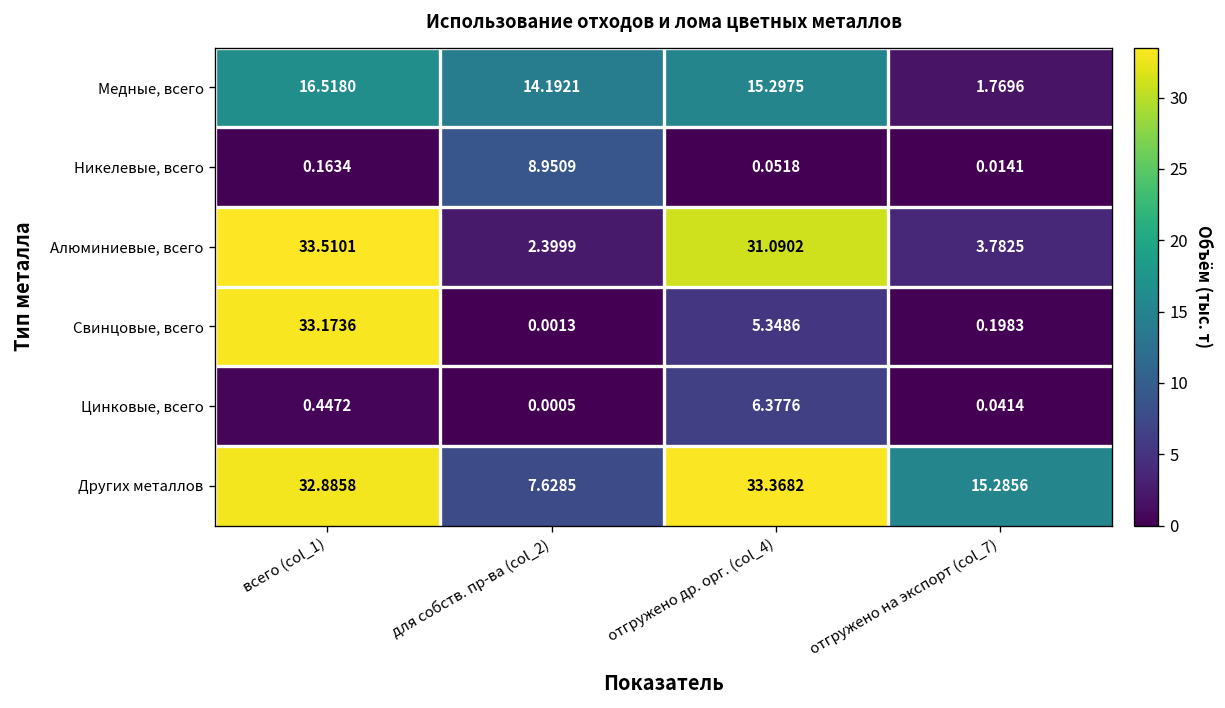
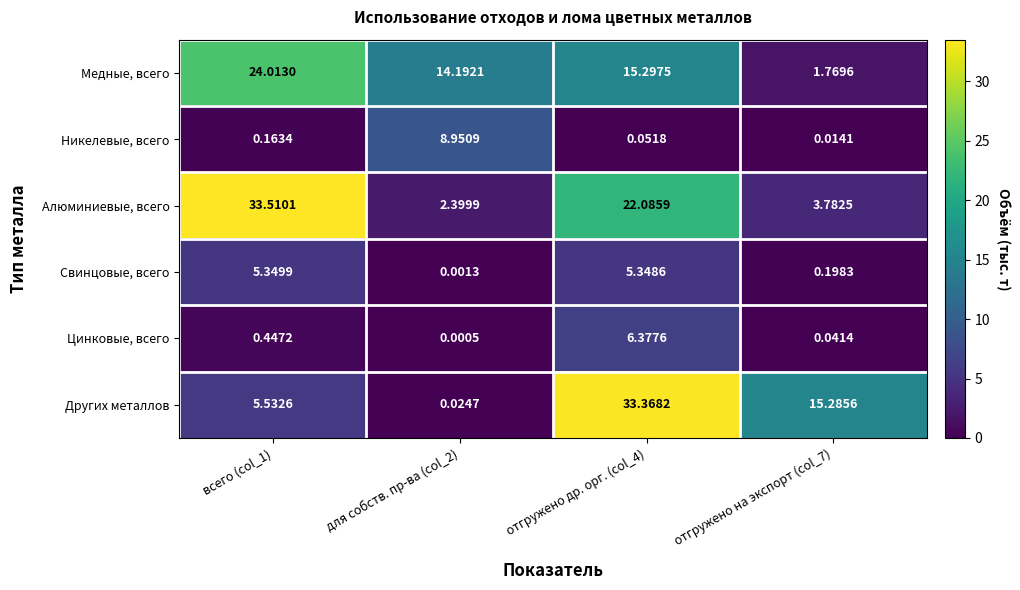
  {
    "Медные, всего": {
-     "всего (col_1)": 16.5180,
+     "всего (col_1)": 24.0130,
      "для собств. пр-ва (col_2)": 14.1921,
      "отгружено др. орг. (col_4)": 15.2975,
      "отгружено на экспорт (col_7)": 1.7696
    },
    "Никелевые, всего": {
      "всего (col_1)": 0.1634,
      "для собств. пр-ва (col_2)": 8.9509,
      "отгружено др. орг. (col_4)": 0.0518,
      "отгружено на экспорт (col_7)": 0.0141
    },
    "Алюминиевые, всего": {
      "всего (col_1)": 33.5101,
      "для собств. пр-ва (col_2)": 2.3999,
-     "отгружено др. орг. (col_4)": 31.0902,
+     "отгружено др. орг. (col_4)": 22.0859,
      "отгружено на экспорт (col_7)": 3.7825
    },
    "Свинцовые, всего": {
-     "всего (col_1)": 33.1736,
+     "всего (col_1)": 5.3499,
      "для собств. пр-ва (col_2)": 0.0013,
      "отгружено др. орг. (col_4)": 5.3486,
      "отгружено на экспорт (col_7)": 0.1983
    },
    "Цинковые, всего": {
      "всего (col_1)": 0.4472,
      "для собств. пр-ва (col_2)": 0.0005,
      "отгружено др. орг. (col_4)": 6.3776,
      "отгружено на экспорт (col_7)": 0.0414
    },
    "Других металлов": {
-     "всего (col_1)": 32.8858,
-     "для собств. пр-ва (col_2)": 7.6285,
+     "всего (col_1)": 5.5326,
+     "для собств. пр-ва (col_2)": 0.0247,
      "отгружено др. орг. (col_4)": 33.3682,
      "отгружено на экспорт (col_7)": 15.2856
    }
  }
